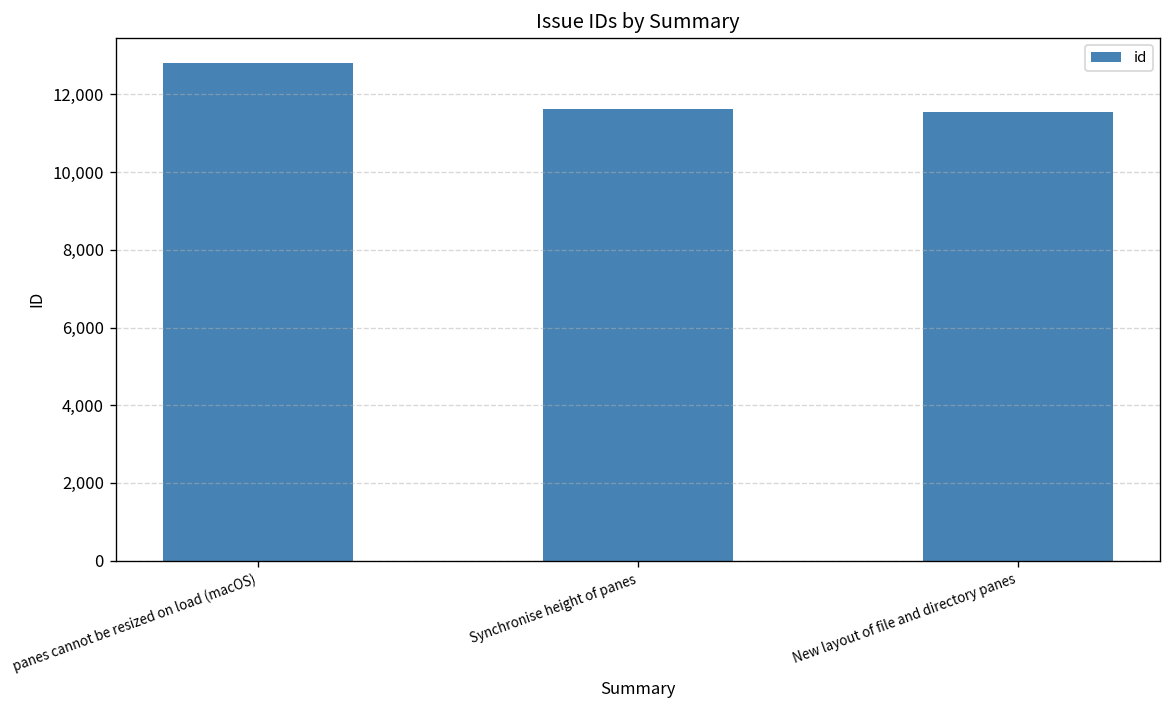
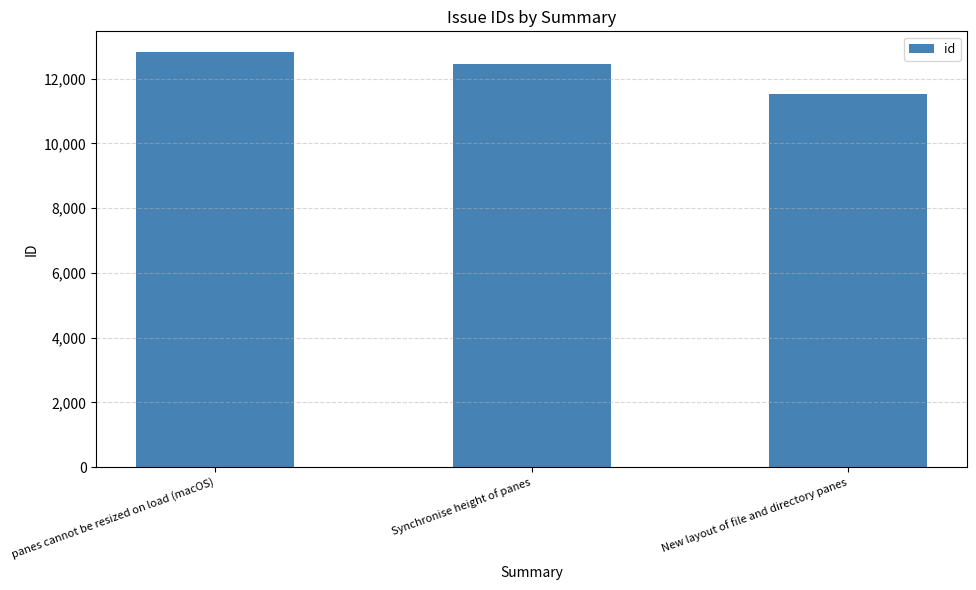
  {
    "panes cannot be resized on load (macOS)": "12,800",
-   "Synchronise height of panes": "11,600",
+   "Synchronise height of panes": "12,400",
    "New layout of file and directory panes": "11,500"
  }
